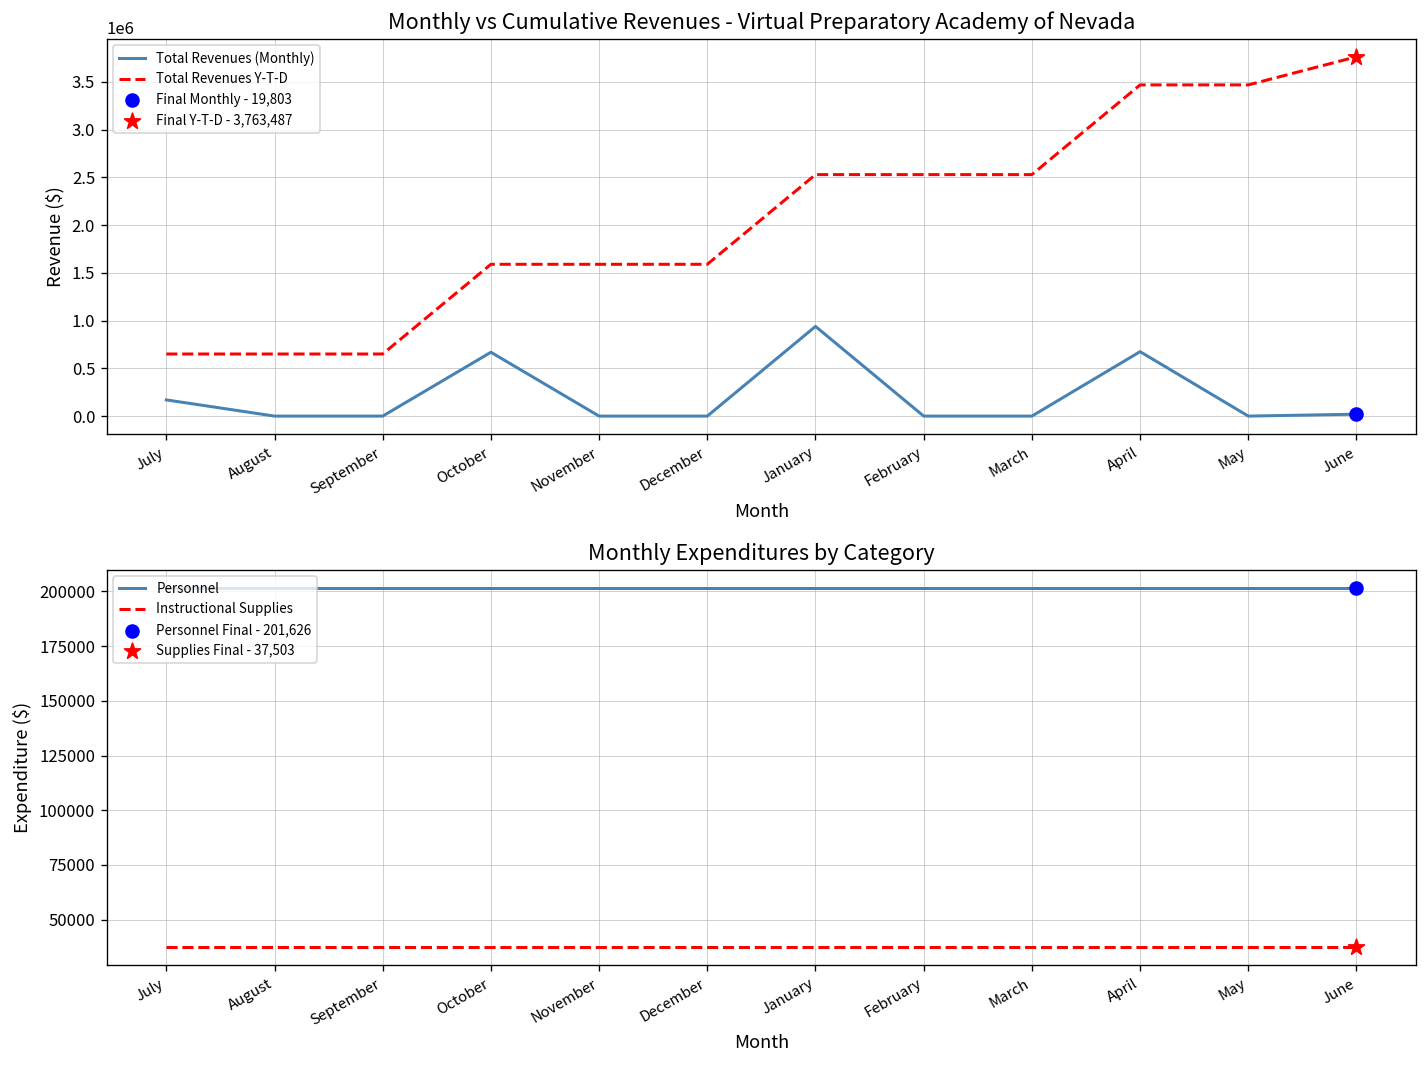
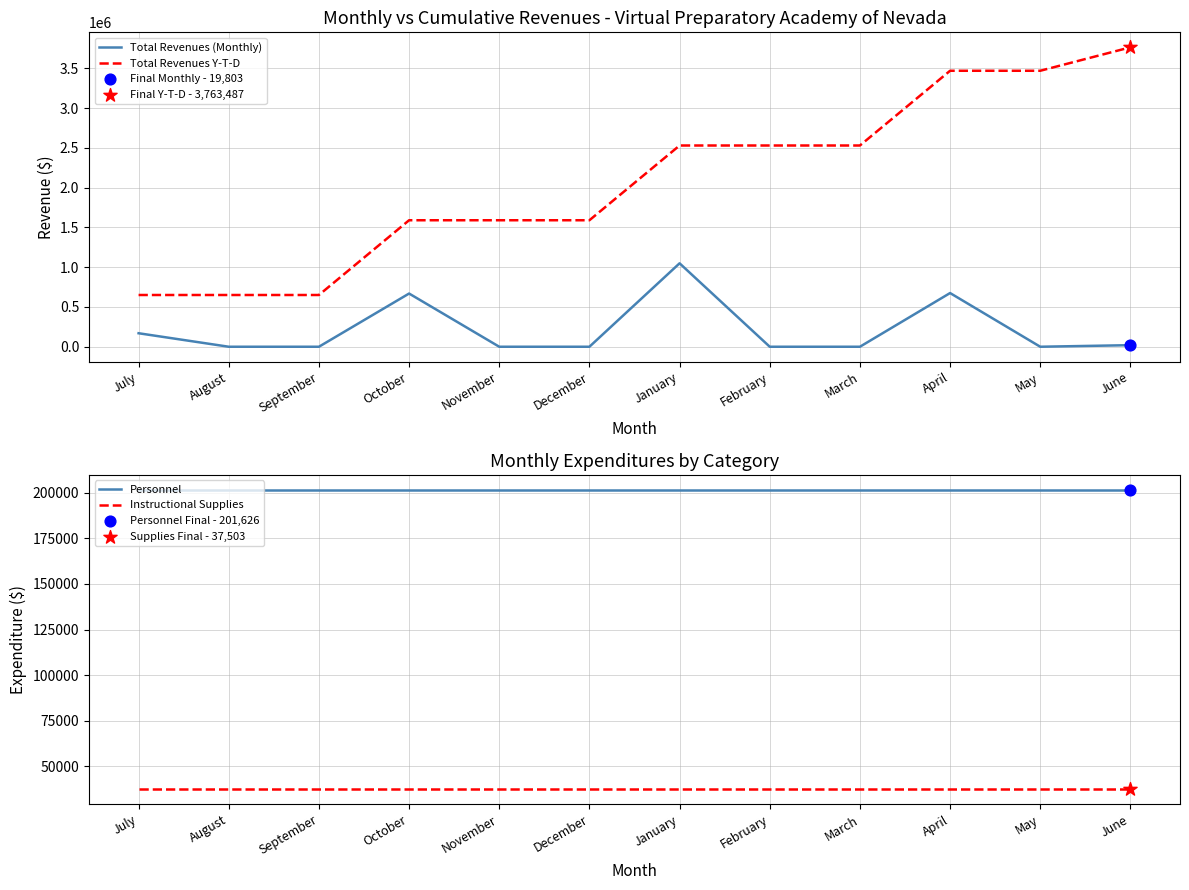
  {
    "Monthly vs Cumulative Revenues - Virtual Preparatory Academy of Nevada": {
      "Total Revenues (Monthly)": {
        "July": 200000,
        "August": 0,
        "September": 0,
        "October": 700000,
        "November": 0,
        "December": 0,
-       "January": 900000,
+       "January": 1000000,
        "February": 0,
        "March": 0,
        "April": 700000,
        "May": 0
      }
    },
    "Monthly Expenditures by Category": {
      "Personnel": {
        "September": 202000,
        "October": 202000,
        "November": 202000,
        "December": 202000,
        "January": 202000,
        "February": 202000,
        "March": 202000,
        "April": 202000,
        "May": 202000
      }
    }
  }
